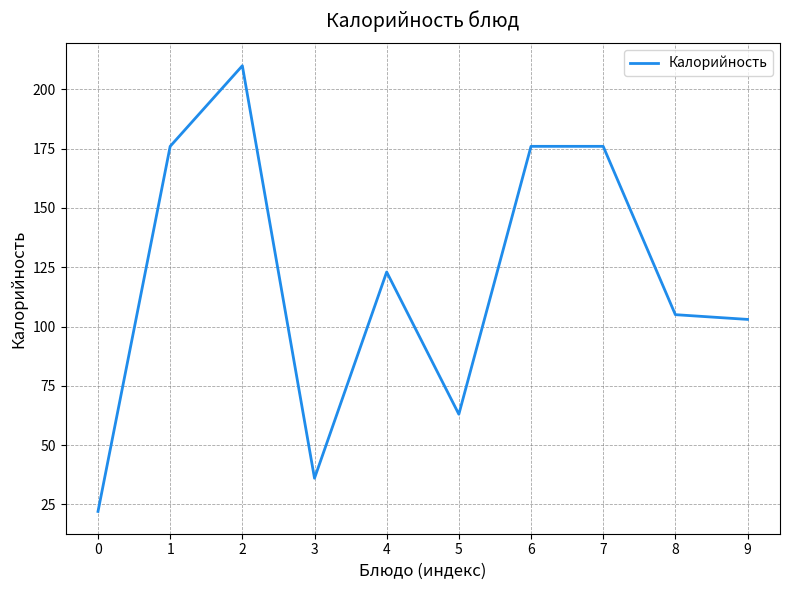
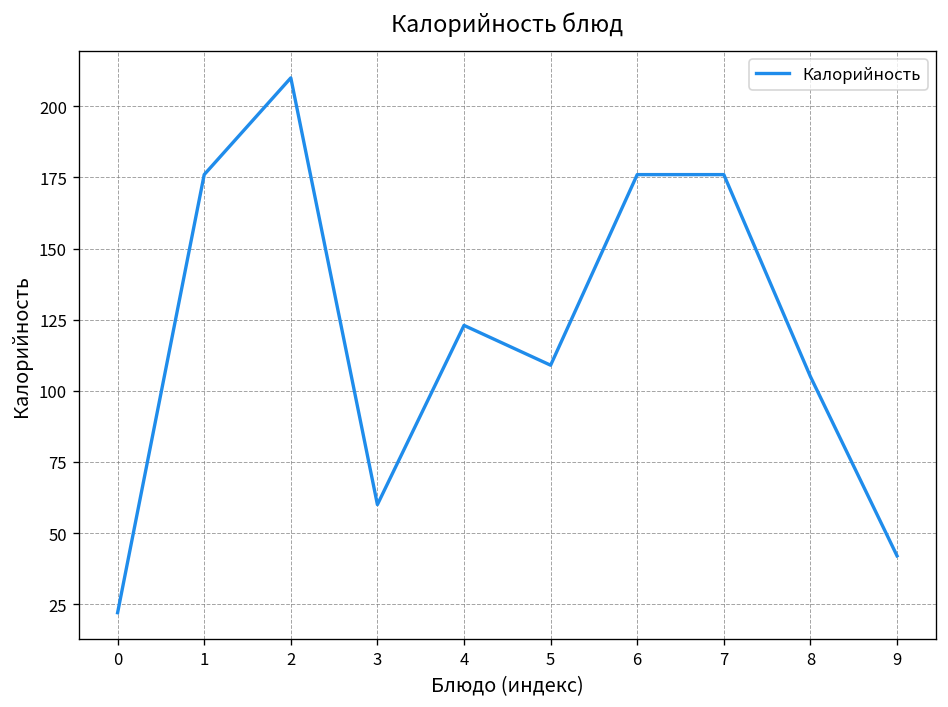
  {
    "0": 22,
    "1": 176,
    "2": 210,
-   "3": 36,
+   "3": 60,
    "4": 123,
-   "5": 63,
+   "5": 109,
    "6": 176,
    "7": 176,
    "8": 105,
-   "9": 103
+   "9": 42
  }
